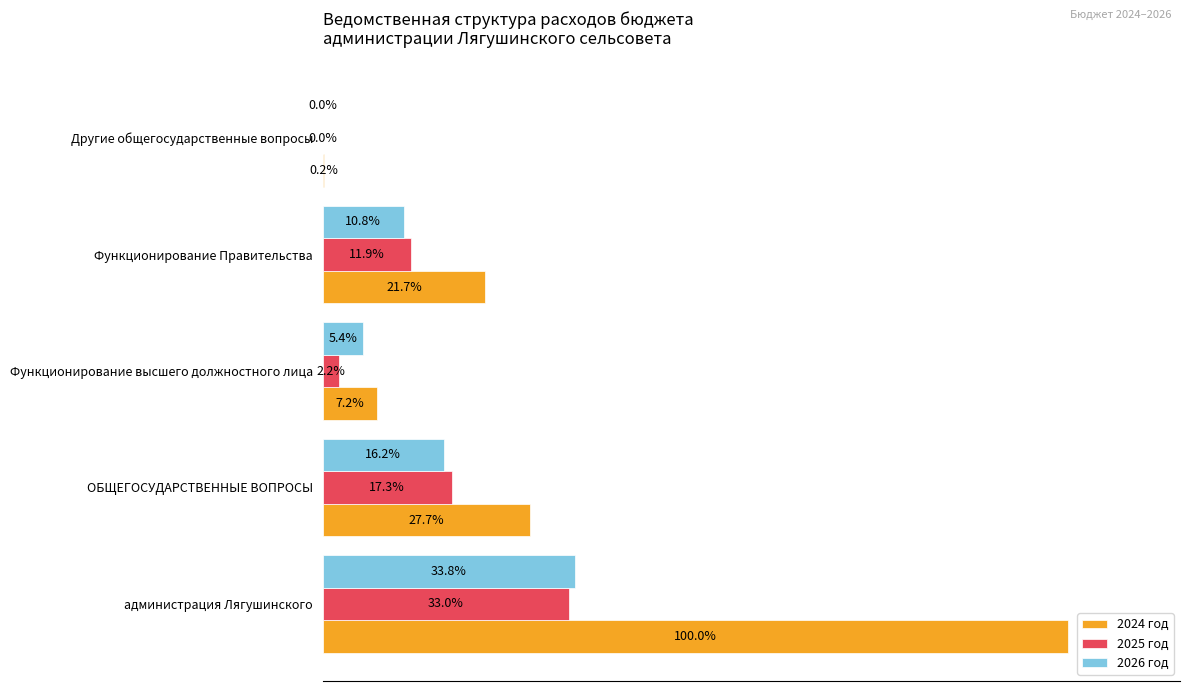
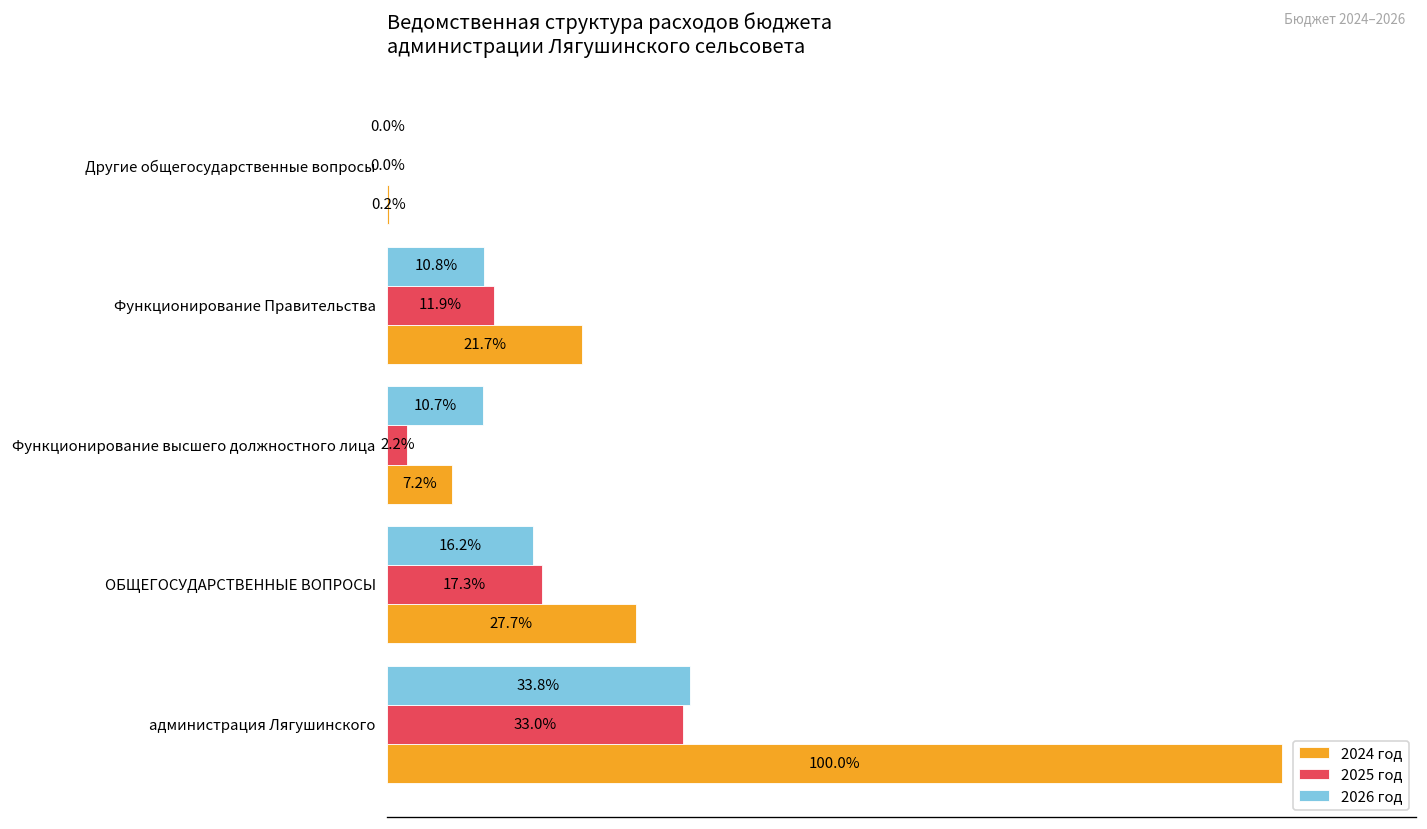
  {
    "2024 год": {
      "Другие общегосударственные вопросы": "0.2%",
      "Функционирование Правительства": "21.7%",
      "Функционирование высшего должностного лица": "7.2%",
      "ОБЩЕГОСУДАРСТВЕННЫЕ ВОПРОСЫ": "27.7%",
      "администрация Лягушинского": "100.0%"
    },
    "2025 год": {
      "Другие общегосударственные вопросы": "0.0%",
      "Функционирование Правительства": "11.9%",
      "Функционирование высшего должностного лица": "2.2%",
      "ОБЩЕГОСУДАРСТВЕННЫЕ ВОПРОСЫ": "17.3%",
      "администрация Лягушинского": "33.0%"
    },
    "2026 год": {
      "Другие общегосударственные вопросы": "0.0%",
      "Функционирование Правительства": "10.8%",
-     "Функционирование высшего должностного лица": "5.4%",
+     "Функционирование высшего должностного лица": "10.7%",
      "ОБЩЕГОСУДАРСТВЕННЫЕ ВОПРОСЫ": "16.2%",
      "администрация Лягушинского": "33.8%"
    }
  }
